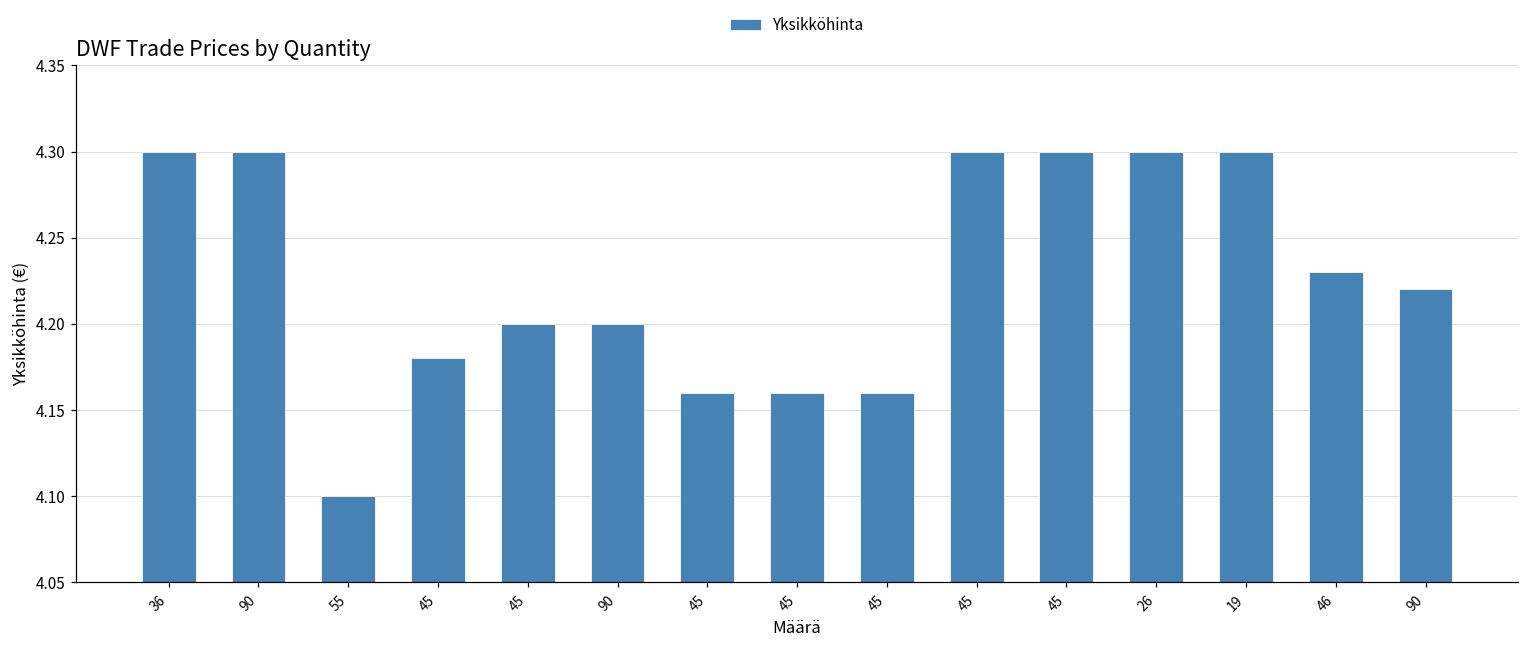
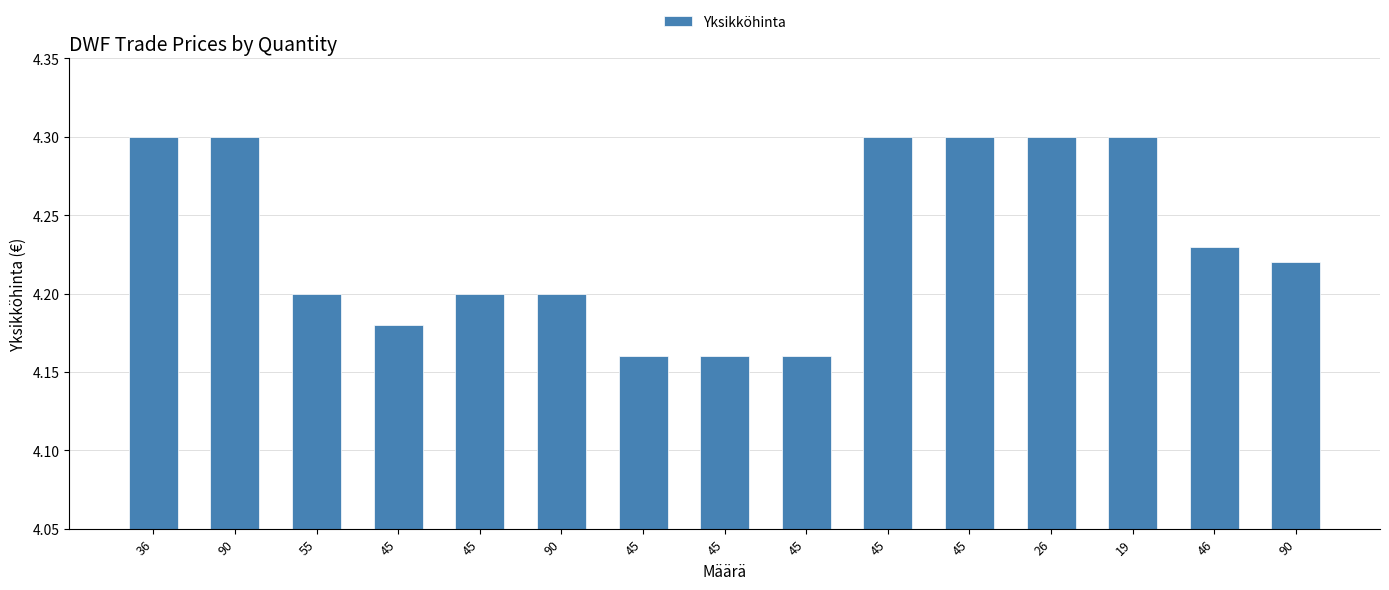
  {
    "36": 4.3,
-   "55": 4.1,
+   "55": 4.2,
    "26": 4.3,
    "19": 4.3,
    "46": 4.230
  }
